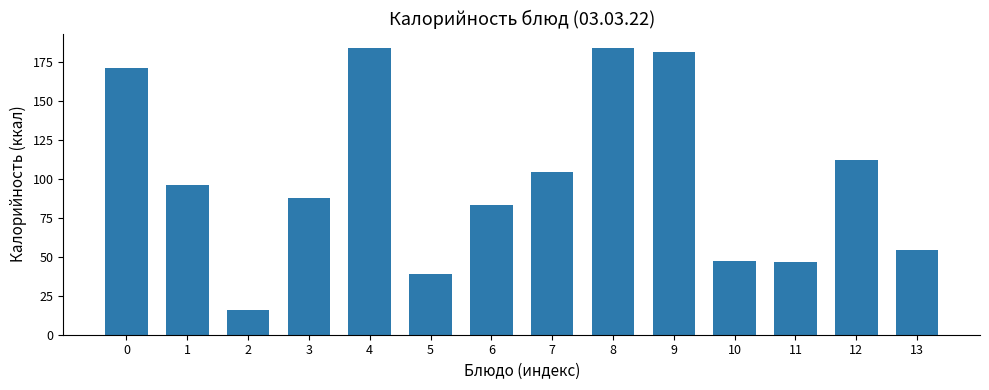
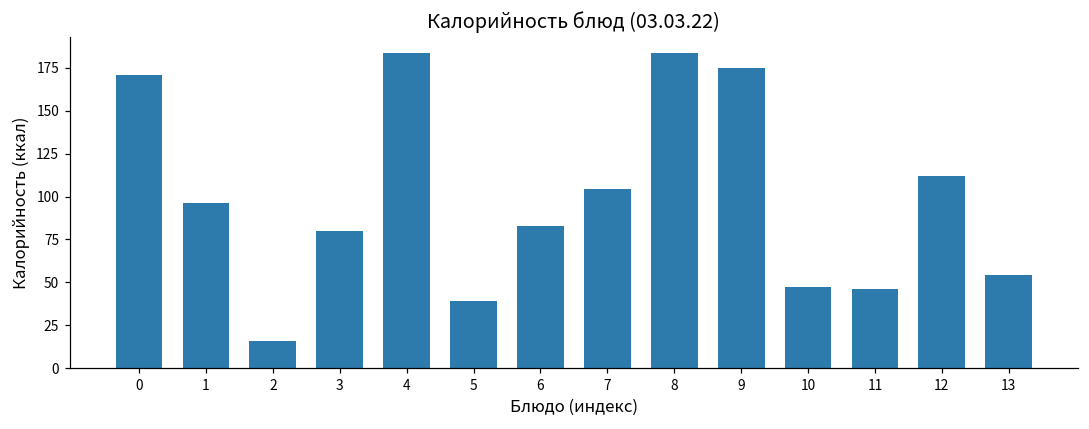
  {
    "0": 171,
    "1": 96,
    "2": 16,
-   "3": 88,
+   "3": 80,
    "4": 184,
    "5": 39,
    "6": 83,
    "7": 104,
    "8": 184,
-   "9": 181,
+   "9": 175,
    "10": 47,
    "11": 46,
    "12": 112,
    "13": 54
  }
